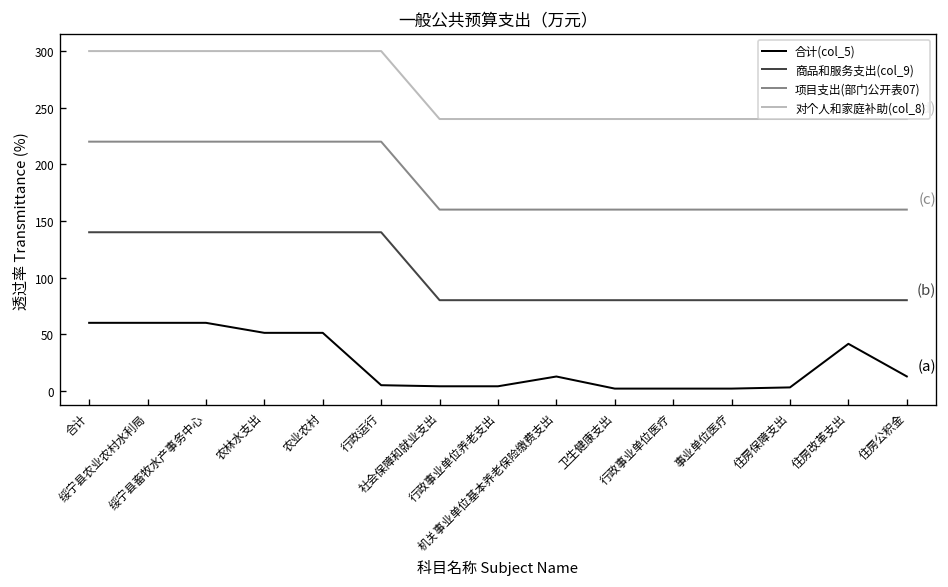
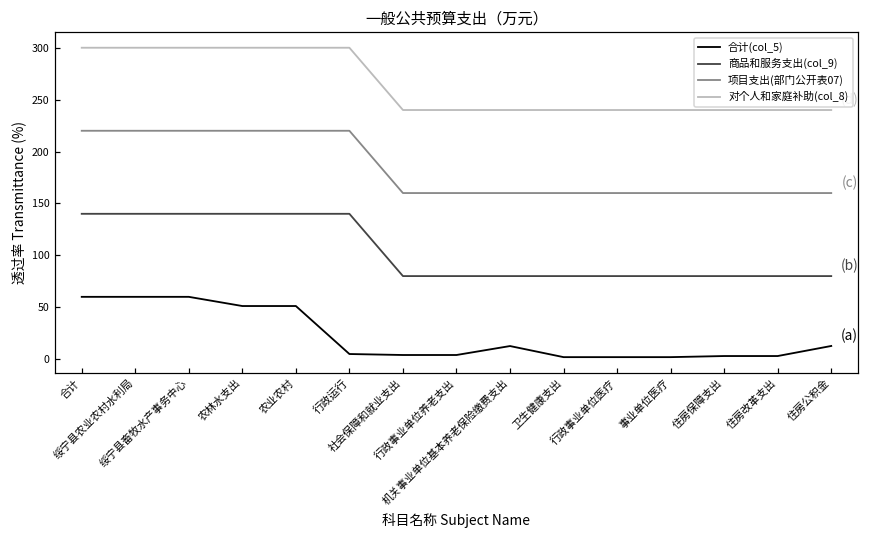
  {
    "合计(col_5)": {
      "合计": 60,
      "绥宁县农业农村水利局": 60,
      "绥宁县畜牧水产事务中心": 60,
      "农林水支出": 50,
      "农业农村": 50,
      "行政运行": 0,
      "社会保障和就业支出": 0,
      "行政事业单位养老支出": 0,
      "机关事业单位基本养老保险缴费支出": 10,
      "卫生健康支出": 0,
      "行政事业单位医疗": 0,
      "事业单位医疗": 0,
      "住房保障支出": 0,
-     "住房改革支出": 40,
+     "住房改革支出": 0,
      "住房公积金": 10
    },
    "商品和服务支出(col_9)": {
      "合计": 140,
      "绥宁县农业农村水利局": 140,
      "绥宁县畜牧水产事务中心": 140,
      "农林水支出": 140,
      "农业农村": 140,
      "行政运行": 140,
      "社会保障和就业支出": 80,
      "行政事业单位养老支出": 80,
      "机关事业单位基本养老保险缴费支出": 80,
      "卫生健康支出": 80,
      "行政事业单位医疗": 80,
      "事业单位医疗": 80,
      "住房保障支出": 80,
      "住房改革支出": 80,
      "住房公积金": 80
    },
    "项目支出(部门公开表07)": {
      "合计": 220,
      "绥宁县农业农村水利局": 220,
      "绥宁县畜牧水产事务中心": 220,
      "农林水支出": 220,
      "农业农村": 220,
      "行政运行": 220,
      "社会保障和就业支出": 160,
      "行政事业单位养老支出": 160,
      "机关事业单位基本养老保险缴费支出": 160,
      "卫生健康支出": 160,
      "行政事业单位医疗": 160,
      "事业单位医疗": 160,
      "住房保障支出": 160,
      "住房改革支出": 160,
      "住房公积金": 160
    },
    "对个人和家庭补助(col_8)": {
      "合计": 300,
      "绥宁县农业农村水利局": 300,
      "绥宁县畜牧水产事务中心": 300,
      "农林水支出": 300,
      "农业农村": 300,
      "行政运行": 300,
      "社会保障和就业支出": 240,
      "行政事业单位养老支出": 240,
      "机关事业单位基本养老保险缴费支出": 240,
      "卫生健康支出": 240,
      "行政事业单位医疗": 240,
      "事业单位医疗": 240
    }
  }
